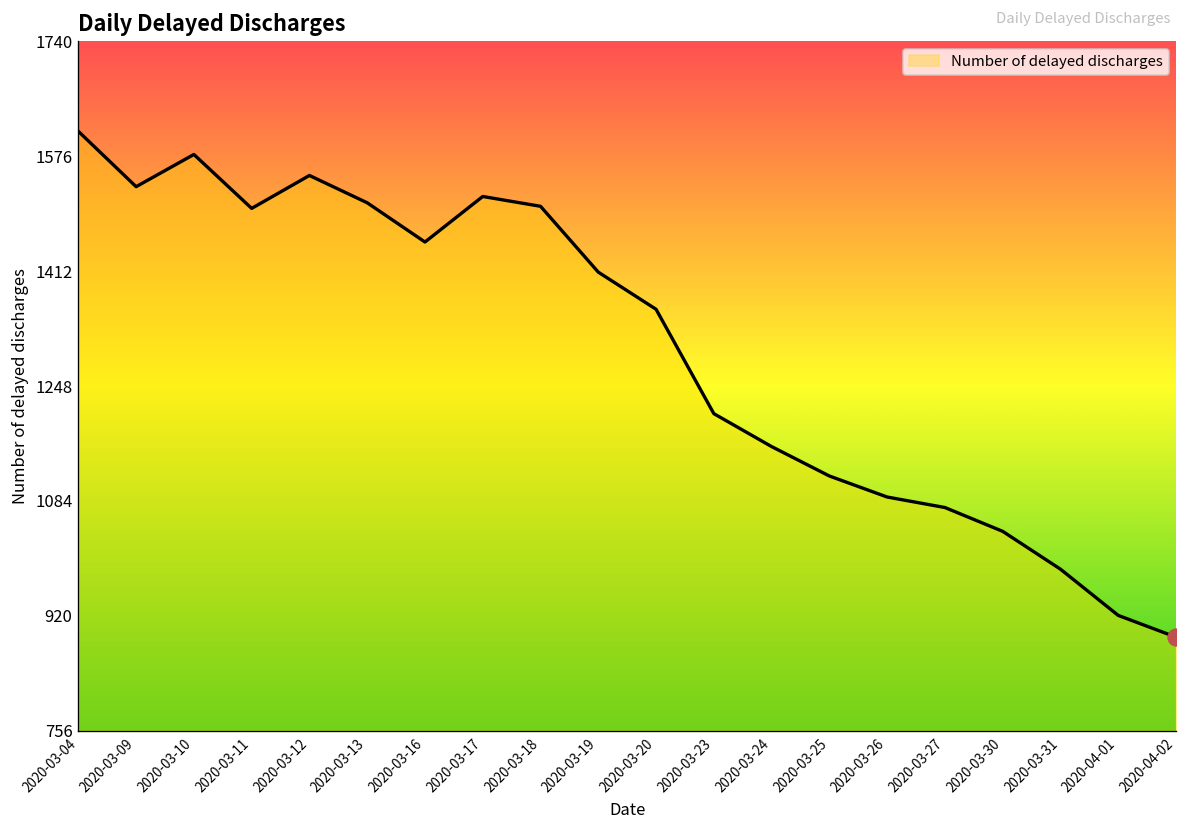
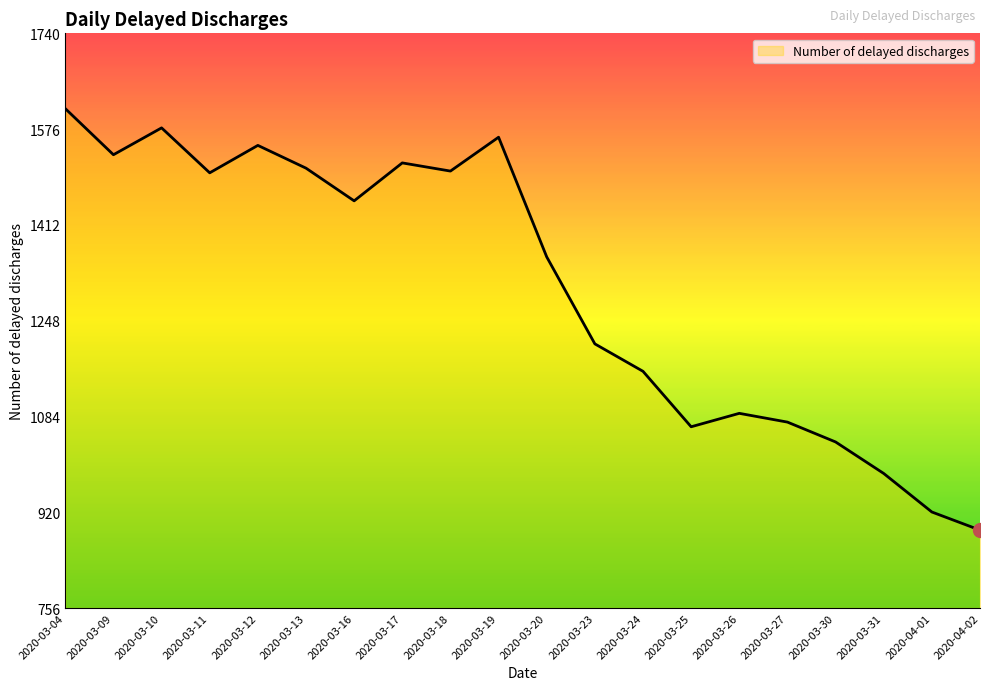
  {
    "Number of delayed discharges": {
      "2020-03-04": 1610,
      "2020-03-09": 1530,
      "2020-03-10": 1580,
      "2020-03-11": 1500,
      "2020-03-12": 1550,
      "2020-03-13": 1510,
      "2020-03-16": 1450,
      "2020-03-17": 1520,
      "2020-03-18": 1510,
-     "2020-03-19": 1410,
+     "2020-03-19": 1560,
      "2020-03-20": 1360,
      "2020-03-23": 1210,
      "2020-03-24": 1160,
-     "2020-03-25": 1120,
+     "2020-03-25": 1070,
      "2020-03-26": 1090,
      "2020-03-27": 1080,
      "2020-03-30": 1040,
      "2020-03-31": 990,
      "2020-04-01": 920
    }
  }
